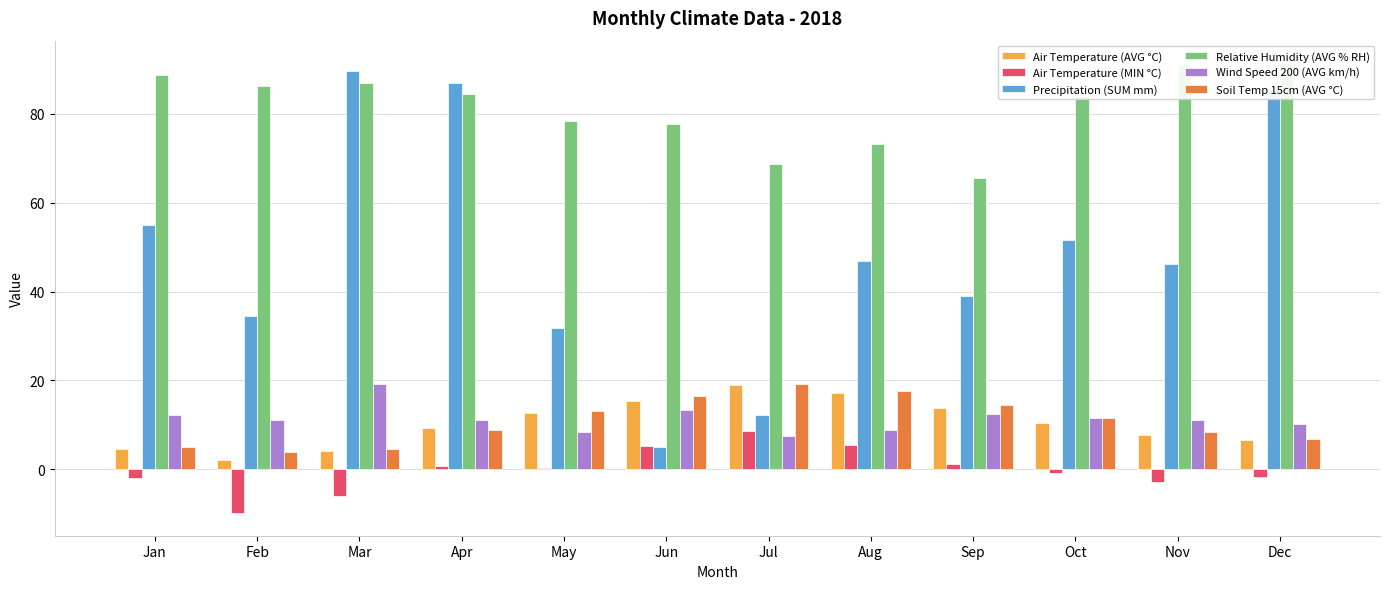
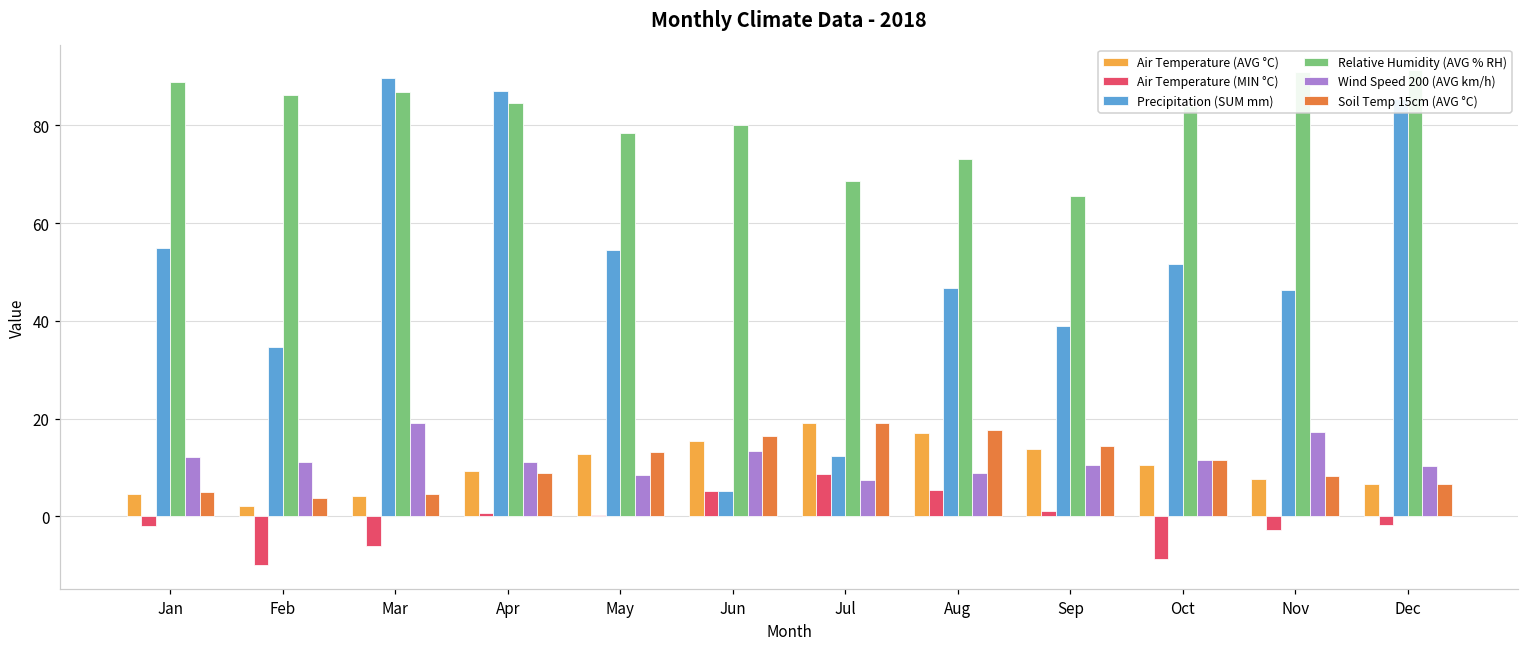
  {
    "Air Temperature (MIN °C)": {
      "Jan": -2,
      "Feb": -10,
      "Mar": -6,
      "Apr": 1,
      "Jun": 5,
      "Jul": 9,
      "Aug": 5,
      "Sep": 1,
-     "Oct": -1,
+     "Oct": -9,
      "Nov": -3,
      "Dec": -2
    },
    "Precipitation (SUM mm)": {
      "Jan": 55,
      "Feb": 35,
      "Mar": 90,
      "Apr": 87,
-     "May": 32,
+     "May": 54,
      "Jun": 5,
      "Jul": 12,
      "Aug": 47,
      "Sep": 39,
      "Oct": 52,
      "Nov": 46
    },
    "Relative Humidity (AVG % RH)": {
      "Jan": 89,
      "Feb": 86,
      "Mar": 87,
      "Apr": 85,
      "May": 78,
-     "Jun": 78,
+     "Jun": 80,
      "Jul": 69,
      "Aug": 73,
      "Sep": 66
    },
    "Wind Speed 200 (AVG km/h)": {
      "Jan": 12,
      "Feb": 11,
      "Mar": 19,
      "Apr": 11,
      "May": 8,
      "Jun": 13,
      "Jul": 7,
      "Aug": 9,
-     "Sep": 13,
+     "Sep": 10,
      "Oct": 12,
-     "Nov": 11,
+     "Nov": 17,
      "Dec": 10
    }
  }
